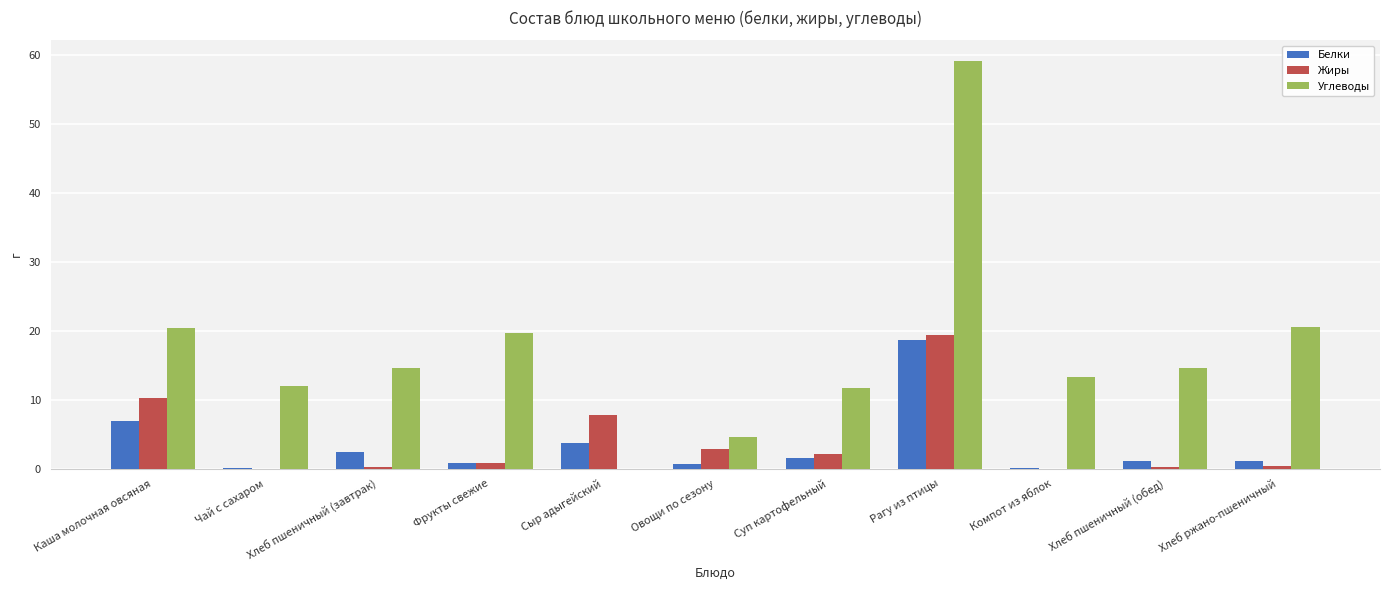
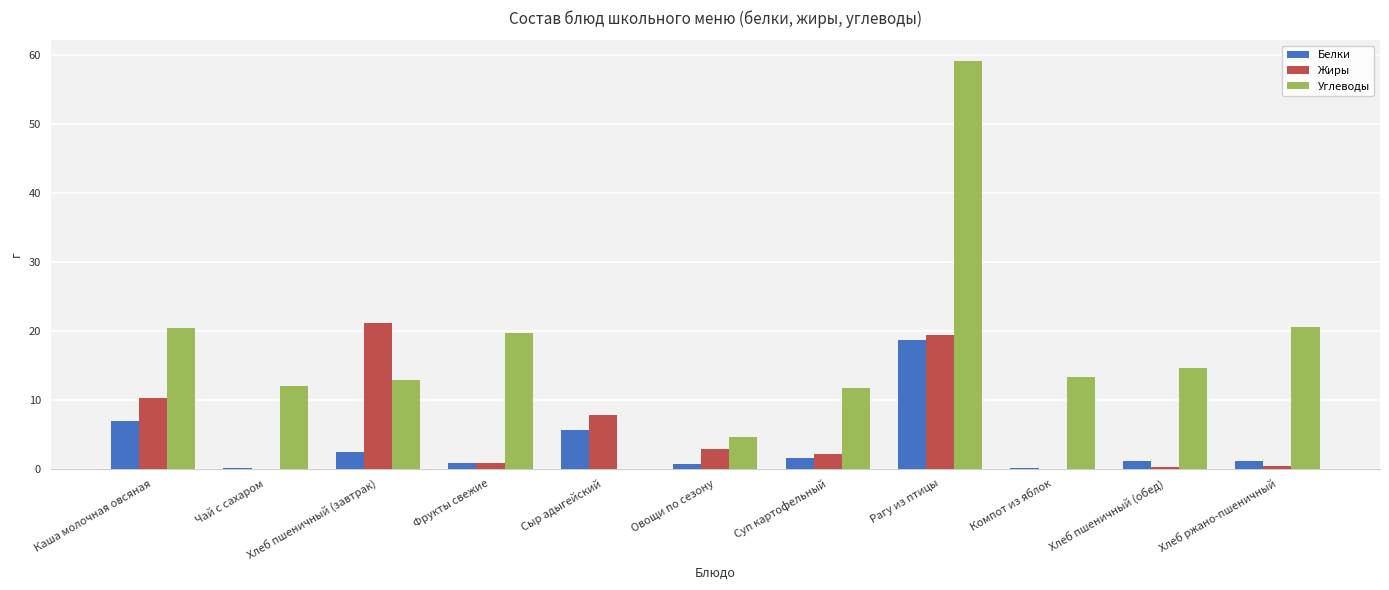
  {
    "Белки": {
      "Каша молочная овсяная": 7,
      "Хлеб пшеничный (завтрак)": 2,
      "Фрукты свежие": 1,
-     "Сыр адыгейский": 4,
+     "Сыр адыгейский": 6,
      "Овощи по сезону": 1,
      "Суп картофельный": 2,
      "Рагу из птицы": 19,
      "Хлеб пшеничный (обед)": 1,
      "Хлеб ржано-пшеничный": 1
    },
    "Жиры": {
      "Каша молочная овсяная": 10,
      "Чай с сахаром": 0,
-     "Хлеб пшеничный (завтрак)": 0,
+     "Хлеб пшеничный (завтрак)": 21,
      "Фрукты свежие": 1,
      "Сыр адыгейский": 8,
      "Овощи по сезону": 3,
      "Суп картофельный": 2,
      "Рагу из птицы": 19,
      "Компот из яблок": 0
    },
    "Углеводы": {
      "Каша молочная овсяная": 20,
      "Чай с сахаром": 12,
-     "Хлеб пшеничный (завтрак)": 15,
+     "Хлеб пшеничный (завтрак)": 13,
      "Фрукты свежие": 20,
      "Сыр адыгейский": 0,
      "Овощи по сезону": 5,
      "Суп картофельный": 12,
      "Рагу из птицы": 59,
      "Компот из яблок": 13,
      "Хлеб пшеничный (обед)": 15,
      "Хлеб ржано-пшеничный": 21
    }
  }
